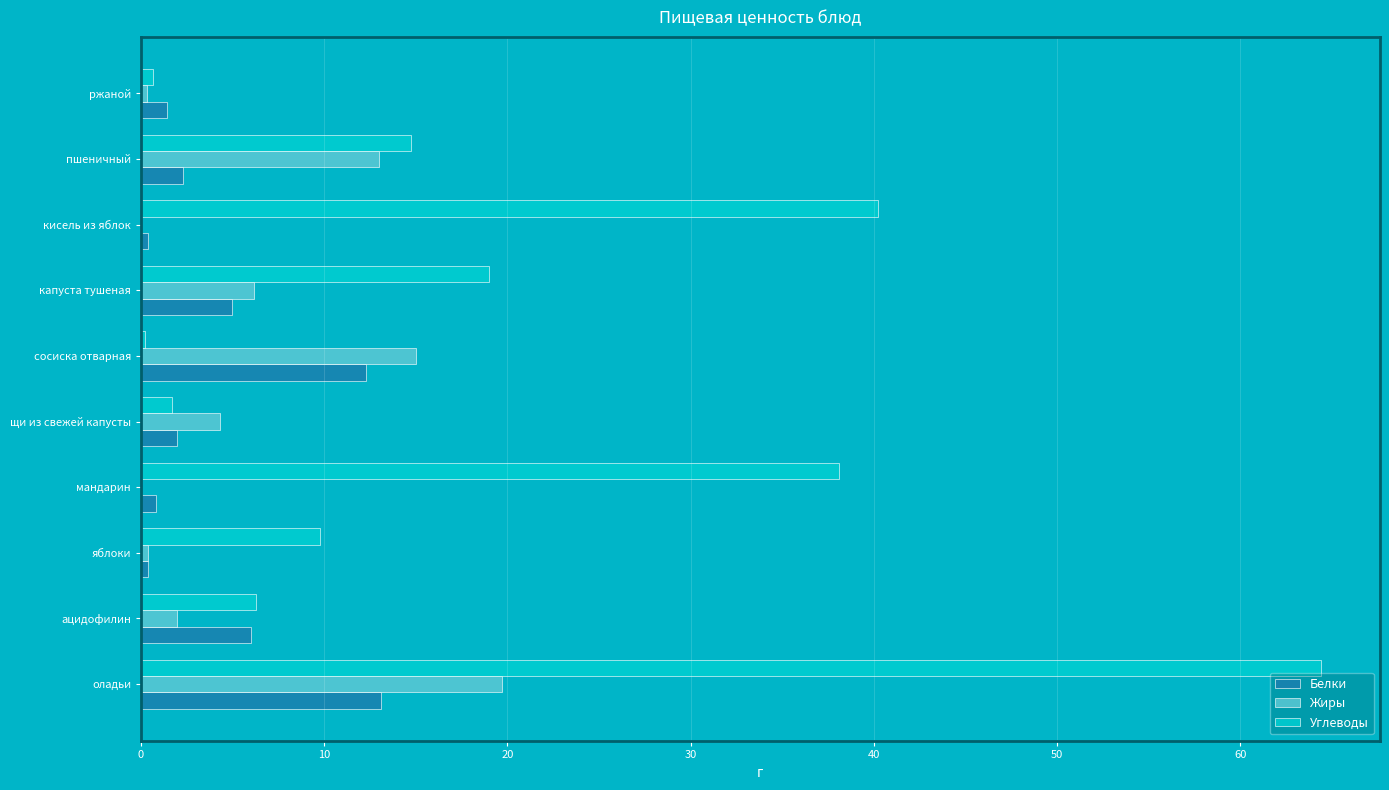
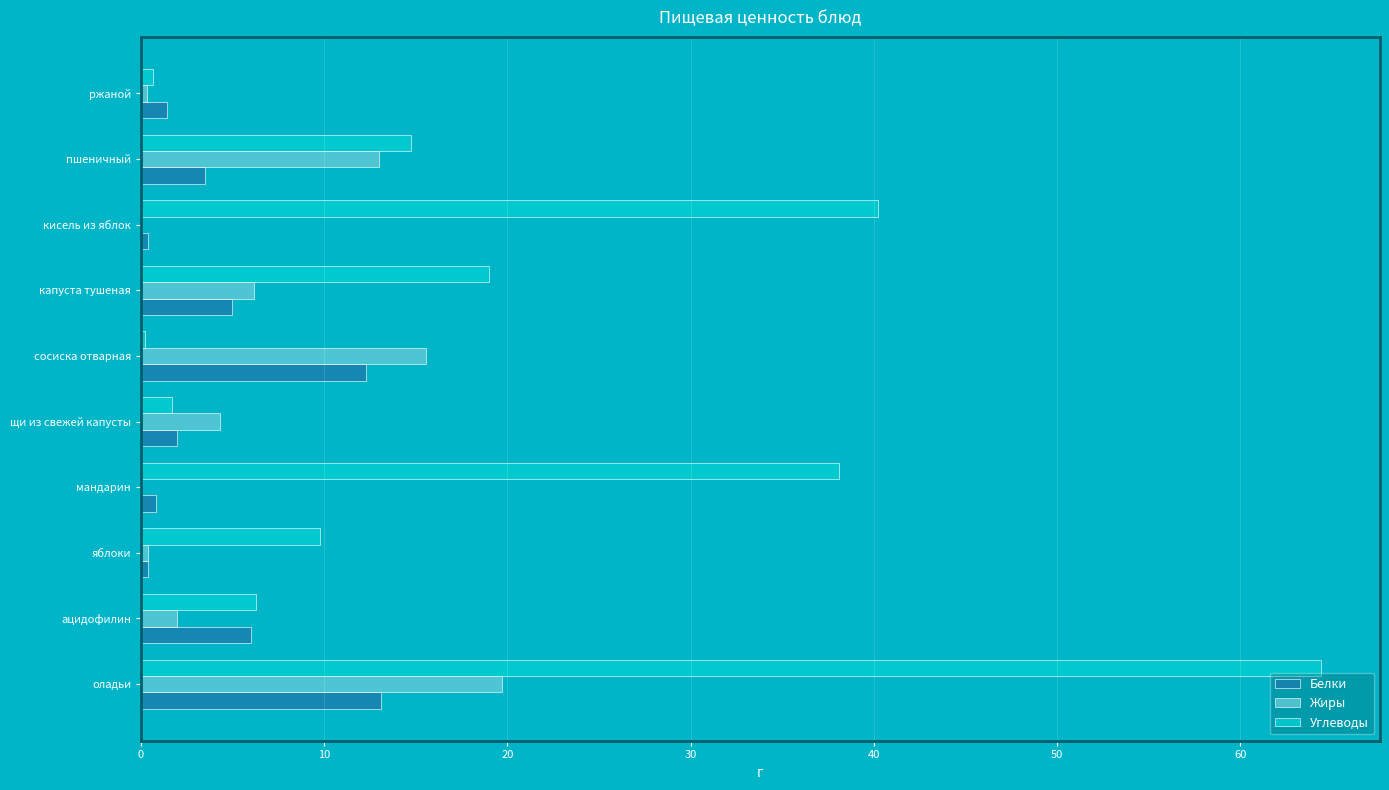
  {
    "Белки": {
      "ржаной": 1.4,
-     "пшеничный": 2.3,
+     "пшеничный": 3.5,
      "кисель из яблок": 0.4,
      "капуста тушеная": 5.0,
      "сосиска отварная": 12.3,
      "щи из свежей капусты": 2.0,
      "мандарин": 0.8,
      "яблоки": 0.4,
      "ацидофилин": 6.0,
      "оладьи": 13.1
    },
    "Жиры": {
      "ржаной": 0.4,
      "пшеничный": 13.0,
      "кисель из яблок": 0.0,
      "капуста тушеная": 6.2,
-     "сосиска отварная": 15.0,
+     "сосиска отварная": 15.6,
      "щи из свежей капусты": 4.3,
      "мандарин": 0.0,
      "яблоки": 0.4,
      "ацидофилин": 2.0,
      "оладьи": 19.7
    },
    "Углеводы": {
      "ржаной": 0.7,
      "пшеничный": 14.8,
      "кисель из яблок": 40.2,
      "капуста тушеная": 19.0,
      "сосиска отварная": 0.3,
      "щи из свежей капусты": 1.7,
      "мандарин": 38.1,
      "яблоки": 9.8,
      "ацидофилин": 6.3,
      "оладьи": 64.4
    }
  }
